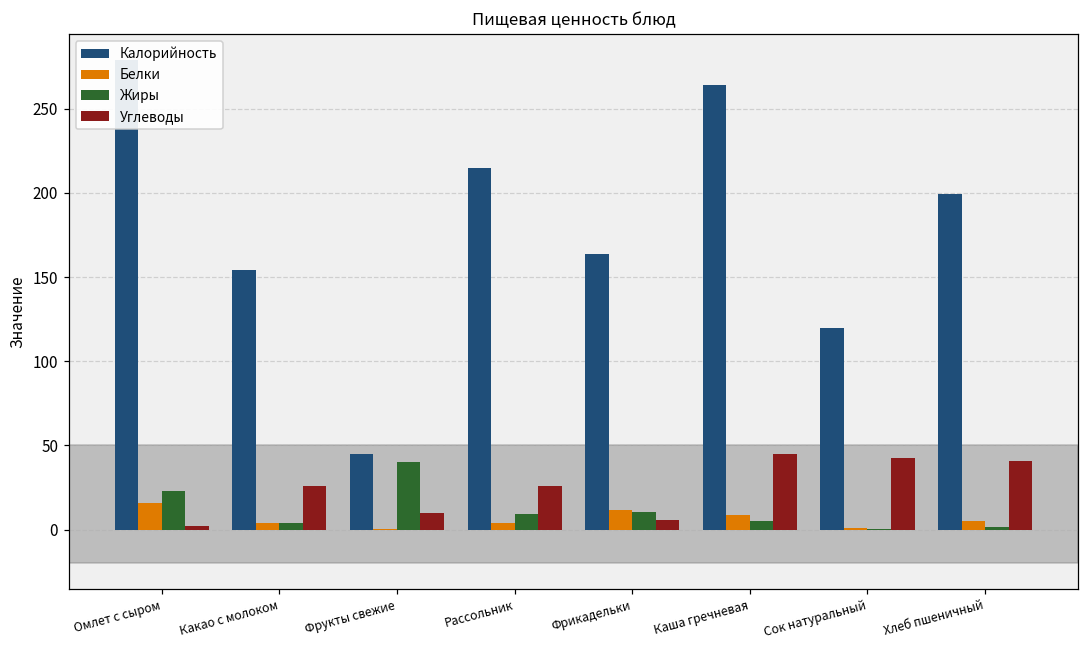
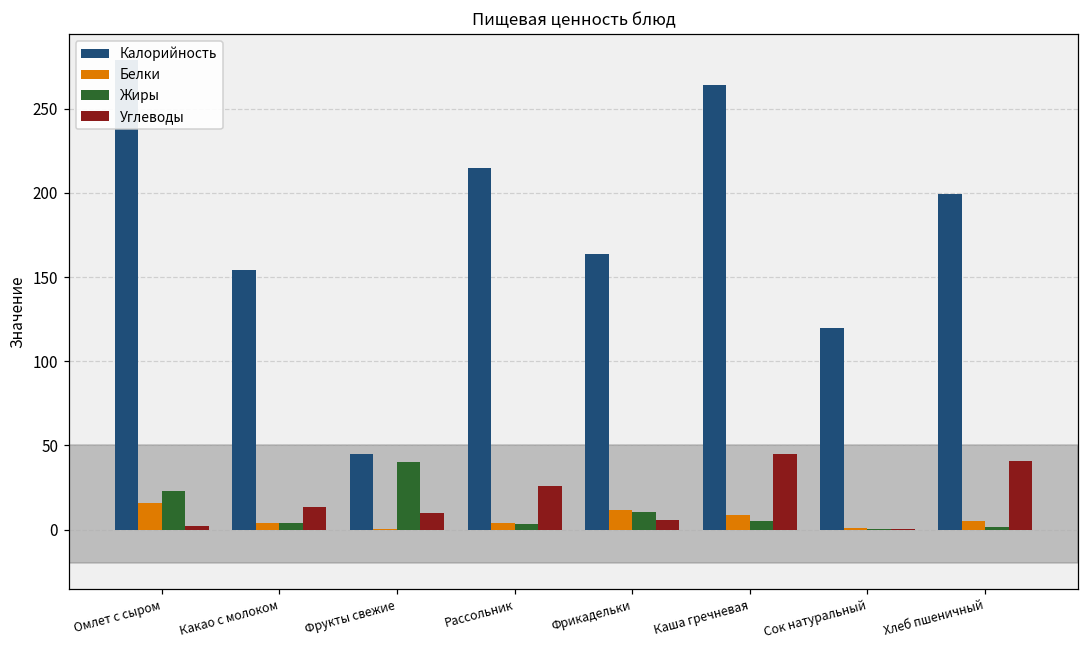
  {
    "Калорийность": {
      "Какао с молоком": 154,
      "Фрукты свежие": 45,
      "Рассольник": 215,
      "Фрикадельки": 164,
      "Каша гречневая": 264,
      "Сок натуральный": 120,
      "Хлеб пшеничный": 200
    },
    "Белки": {
      "Омлет с сыром": 16,
      "Какао с молоком": 4,
      "Рассольник": 4,
      "Фрикадельки": 11,
      "Каша гречневая": 9,
      "Хлеб пшеничный": 5
    },
    "Жиры": {
      "Омлет с сыром": 23,
      "Какао с молоком": 4,
      "Фрукты свежие": 40,
-     "Рассольник": 9,
+     "Рассольник": 3,
      "Фрикадельки": 11,
      "Каша гречневая": 5,
      "Хлеб пшеничный": 2
    },
    "Углеводы": {
      "Омлет с сыром": 2,
-     "Какао с молоком": 26,
+     "Какао с молоком": 14,
      "Фрукты свежие": 10,
      "Рассольник": 26,
      "Фрикадельки": 6,
      "Каша гречневая": 45,
-     "Сок натуральный": 42,
+     "Сок натуральный": 0,
      "Хлеб пшеничный": 41
    }
  }
